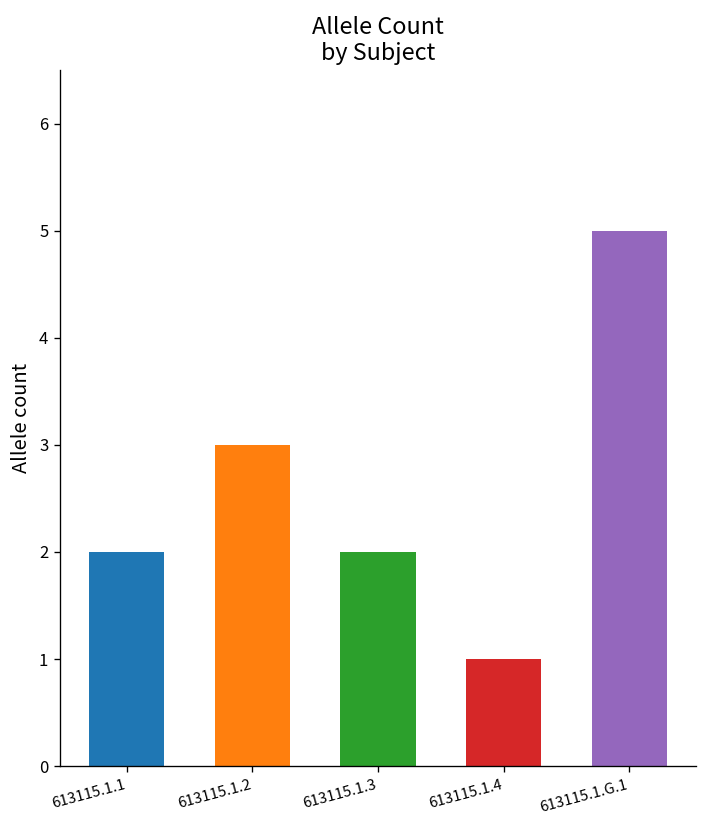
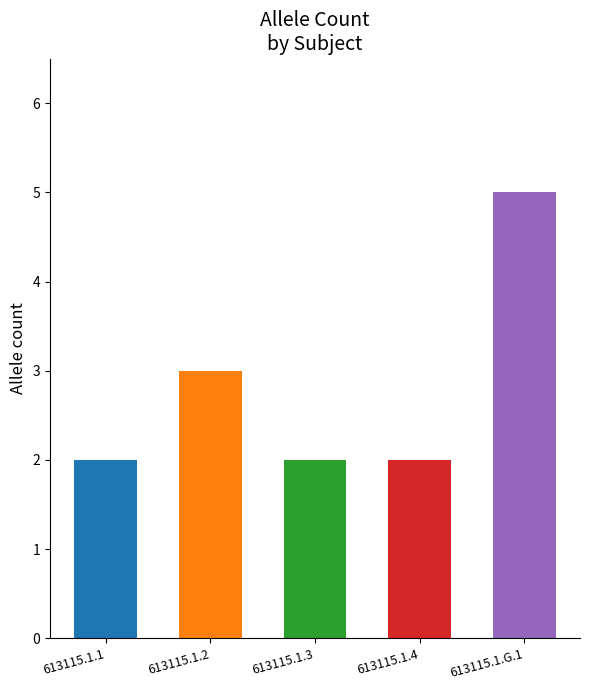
  {
    "613115.1.1": 2,
    "613115.1.2": 3,
    "613115.1.3": 2,
-   "613115.1.4": 1,
+   "613115.1.4": 2,
    "613115.1.G.1": 5
  }
